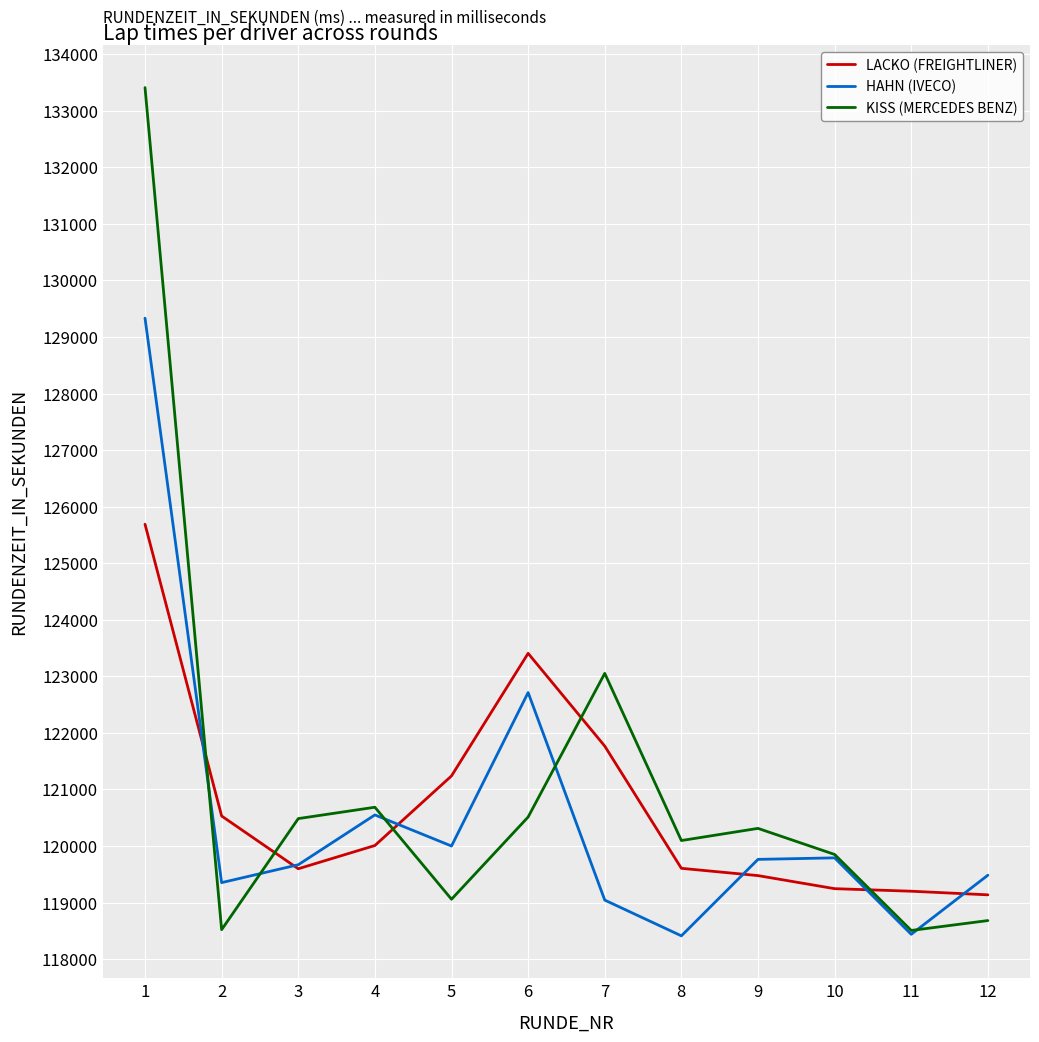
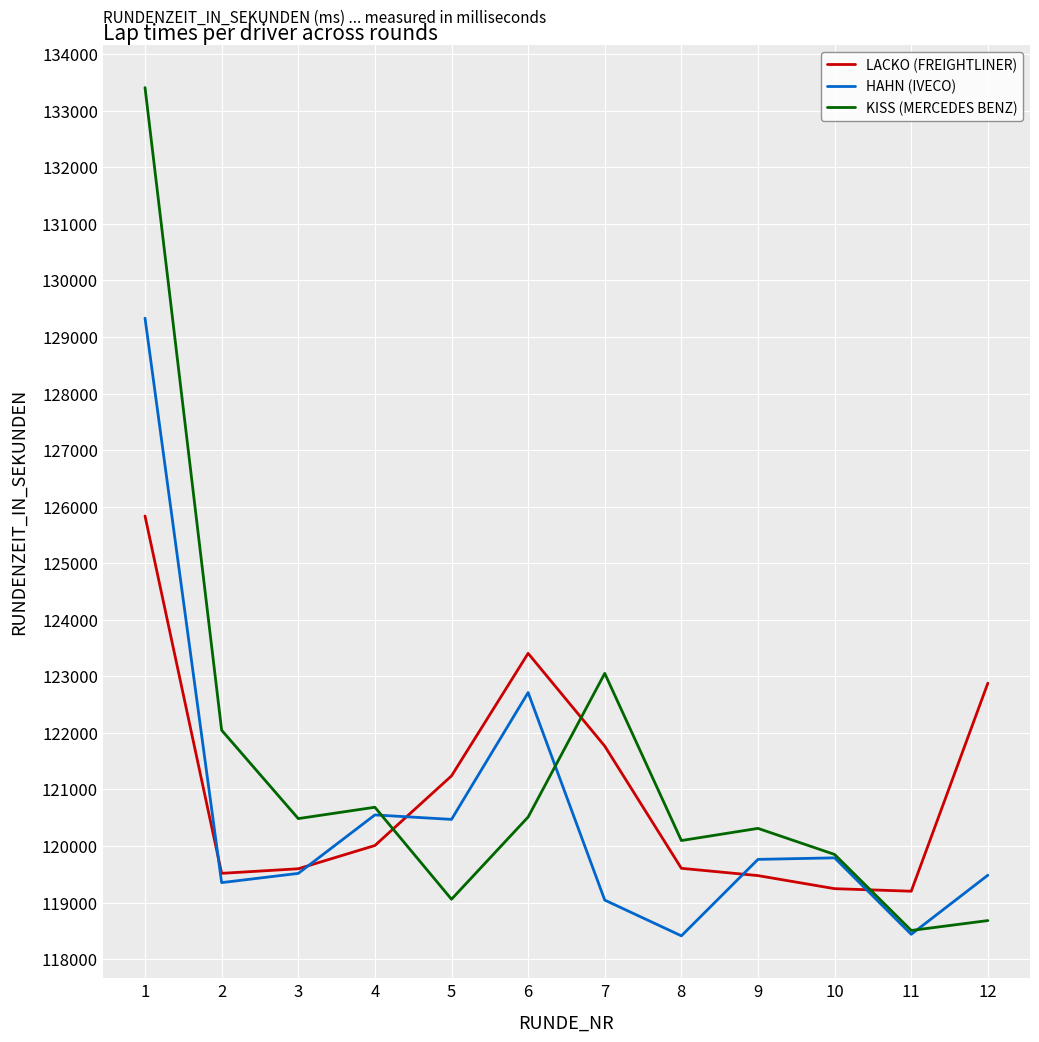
  {
    "LACKO (FREIGHTLINER)": {
-     "1": 125700,
-     "2": 120500,
+     "1": 125800,
+     "2": 119500,
      "3": 119600,
      "4": 120000,
      "5": 121200,
      "6": 123400,
      "7": 121800,
      "8": 119600,
      "9": 119500,
      "10": 119200,
      "11": 119200,
-     "12": 119100
+     "12": 122900
    },
    "HAHN (IVECO)": {
      "1": 129300,
      "2": 119400,
-     "3": 119700,
+     "3": 119500,
      "4": 120500,
-     "5": 120000,
+     "5": 120500,
      "6": 122700,
      "7": 119000,
      "8": 118400,
      "9": 119800,
      "10": 119800,
      "11": 118400,
      "12": 119500
    },
    "KISS (MERCEDES BENZ)": {
      "1": 133400,
-     "2": 118500,
+     "2": 122000,
      "3": 120500,
      "4": 120700,
      "5": 119100,
      "6": 120500,
      "7": 123100,
      "8": 120100,
      "9": 120300,
      "10": 119900,
      "11": 118500,
      "12": 118700
    }
  }
